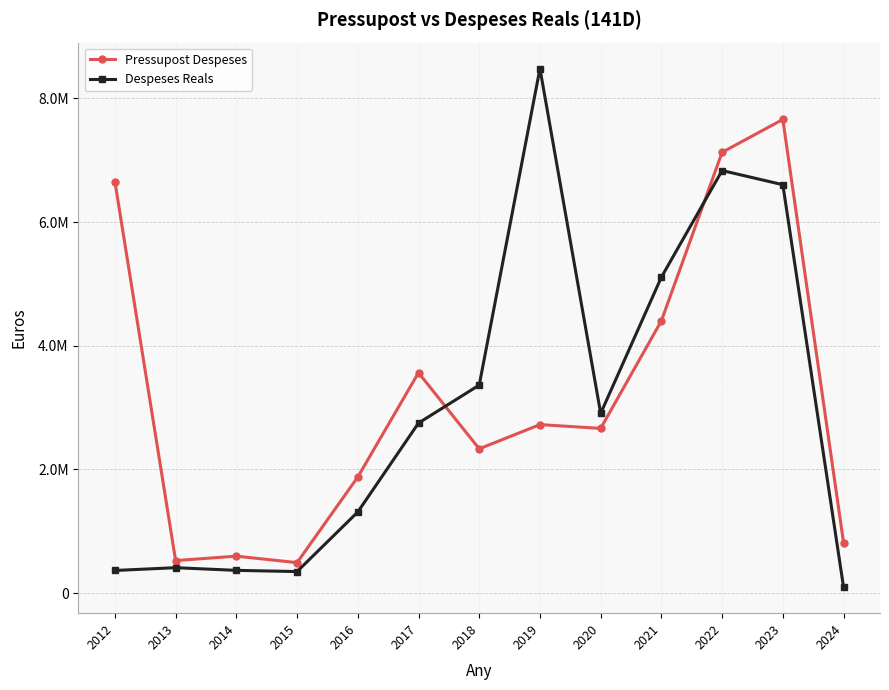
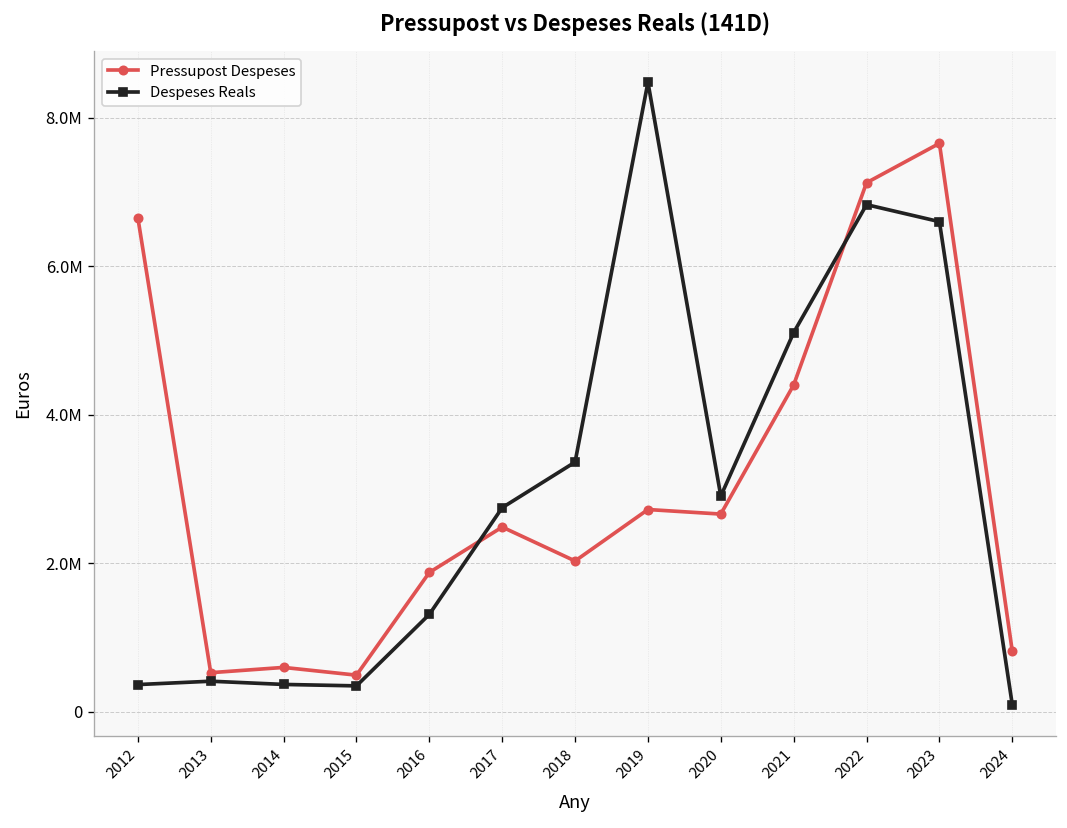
  {
    "Pressupost Despeses": {
      "2012": 6700000,
      "2013": 500000,
      "2014": 600000,
      "2015": 500000,
      "2016": 1900000,
-     "2017": 3600000,
-     "2018": 2300000,
+     "2017": 2500000,
+     "2018": 2000000,
      "2019": 2700000,
      "2020": 2700000,
      "2021": 4400000,
      "2022": 7100000,
      "2023": 7700000,
      "2024": 800000
    },
    "Despeses Reals": {
      "2012": 400000,
      "2013": 400000,
      "2014": 400000,
      "2015": 400000,
      "2016": 1300000,
      "2017": 2800000,
      "2018": 3400000,
      "2019": 8500000,
      "2020": 2900000,
      "2021": 5100000,
      "2022": 6800000,
      "2023": 6600000,
      "2024": 100000
    }
  }
